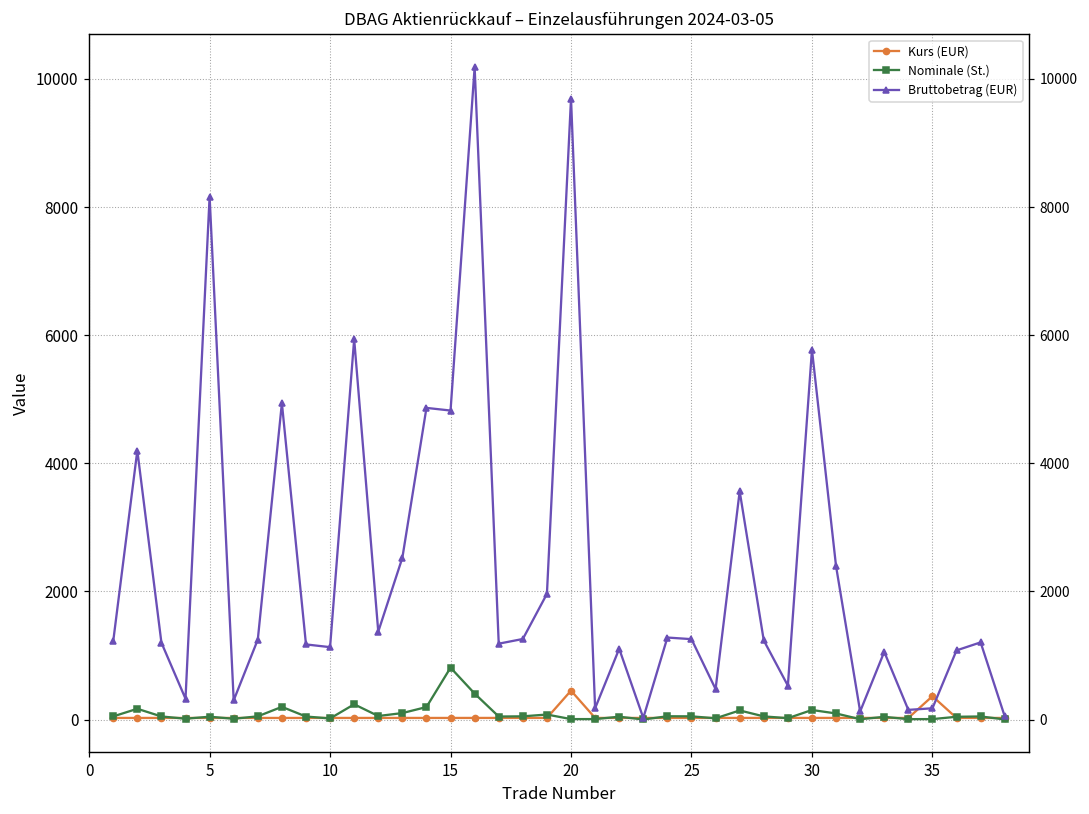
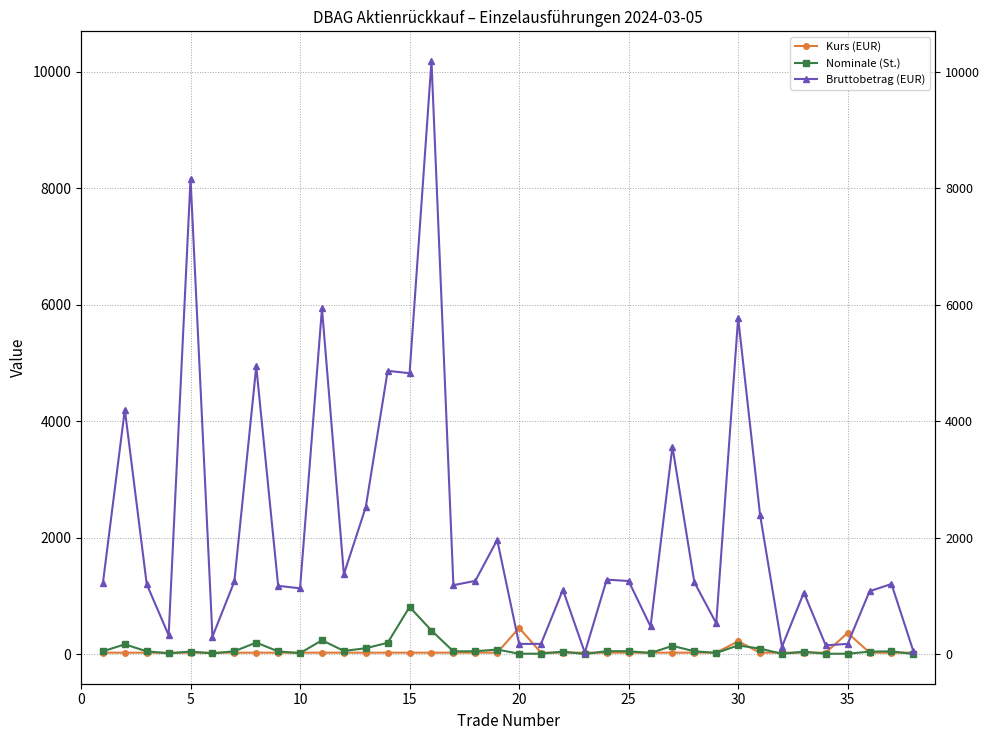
  {
    "Kurs (EUR)": {
      "15": 0,
      "20": 500,
-     "30": 0,
+     "30": 200,
      "35": 400
    },
    "Nominale (St.)": {
      "15": 800,
      "20": 0,
      "30": 100,
      "35": 0
    },
    "Bruttobetrag (EUR)": {
      "5": 8200,
      "10": 1100,
      "15": 4800,
-     "20": 9700,
+     "20": 200,
      "25": 1300,
      "30": 5800,
      "35": 200
    }
  }
